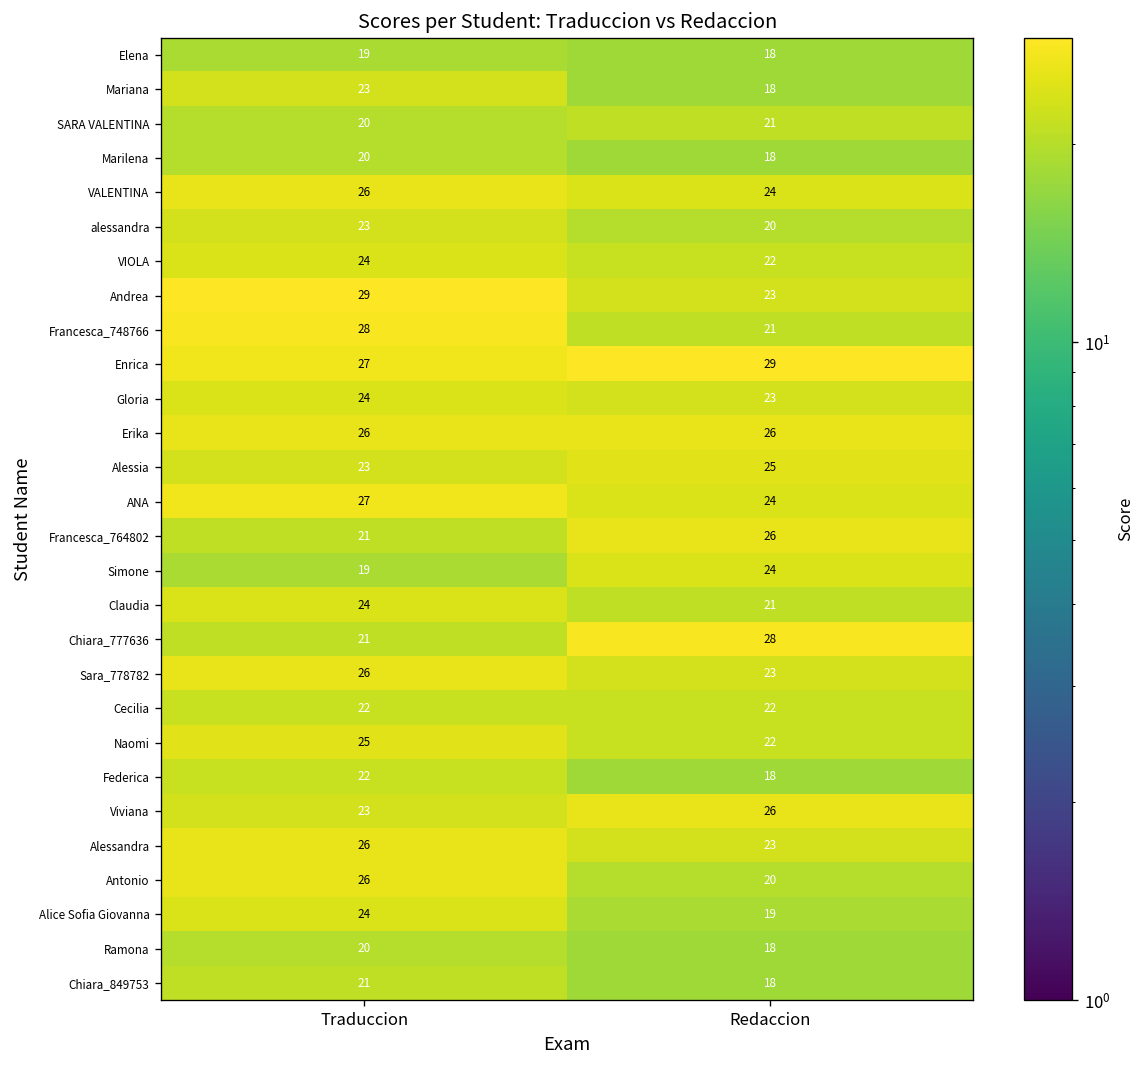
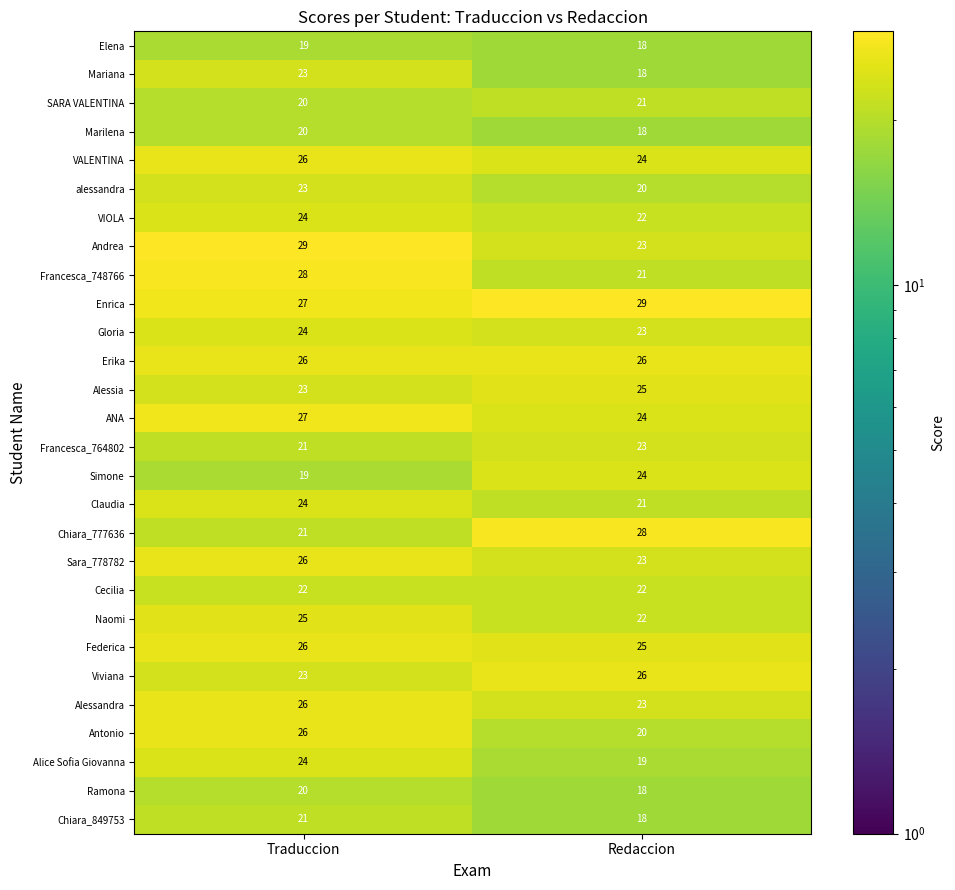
  {
    "Elena": {
      "Traduccion": 19,
      "Redaccion": 18
    },
    "Mariana": {
      "Traduccion": 23,
      "Redaccion": 18
    },
    "SARA VALENTINA": {
      "Traduccion": 20,
      "Redaccion": 21
    },
    "Marilena": {
      "Traduccion": 20,
      "Redaccion": 18
    },
    "VALENTINA": {
      "Traduccion": 26,
      "Redaccion": 24
    },
    "alessandra": {
      "Traduccion": 23,
      "Redaccion": 20
    },
    "VIOLA": {
      "Traduccion": 24,
      "Redaccion": 22
    },
    "Andrea": {
      "Traduccion": 29,
      "Redaccion": 23
    },
    "Francesca_748766": {
      "Traduccion": 28,
      "Redaccion": 21
    },
    "Enrica": {
      "Traduccion": 27,
      "Redaccion": 29
    },
    "Gloria": {
      "Traduccion": 24,
      "Redaccion": 23
    },
    "Erika": {
      "Traduccion": 26,
      "Redaccion": 26
    },
    "Alessia": {
      "Traduccion": 23,
      "Redaccion": 25
    },
    "ANA": {
      "Traduccion": 27,
      "Redaccion": 24
    },
    "Francesca_764802": {
      "Traduccion": 21,
-     "Redaccion": 26
+     "Redaccion": 23
    },
    "Simone": {
      "Traduccion": 19,
      "Redaccion": 24
    },
    "Claudia": {
      "Traduccion": 24,
      "Redaccion": 21
    },
    "Chiara_777636": {
      "Traduccion": 21,
      "Redaccion": 28
    },
    "Sara_778782": {
      "Traduccion": 26,
      "Redaccion": 23
    },
    "Cecilia": {
      "Traduccion": 22,
      "Redaccion": 22
    },
    "Naomi": {
      "Traduccion": 25,
      "Redaccion": 22
    },
    "Federica": {
-     "Traduccion": 22,
-     "Redaccion": 18
+     "Traduccion": 26,
+     "Redaccion": 25
    },
    "Viviana": {
      "Traduccion": 23,
      "Redaccion": 26
    },
    "Alessandra": {
      "Traduccion": 26,
      "Redaccion": 23
    },
    "Antonio": {
      "Traduccion": 26,
      "Redaccion": 20
    },
    "Alice Sofia Giovanna": {
      "Traduccion": 24,
      "Redaccion": 19
    },
    "Ramona": {
      "Traduccion": 20,
      "Redaccion": 18
    },
    "Chiara_849753": {
      "Traduccion": 21,
      "Redaccion": 18
    }
  }
